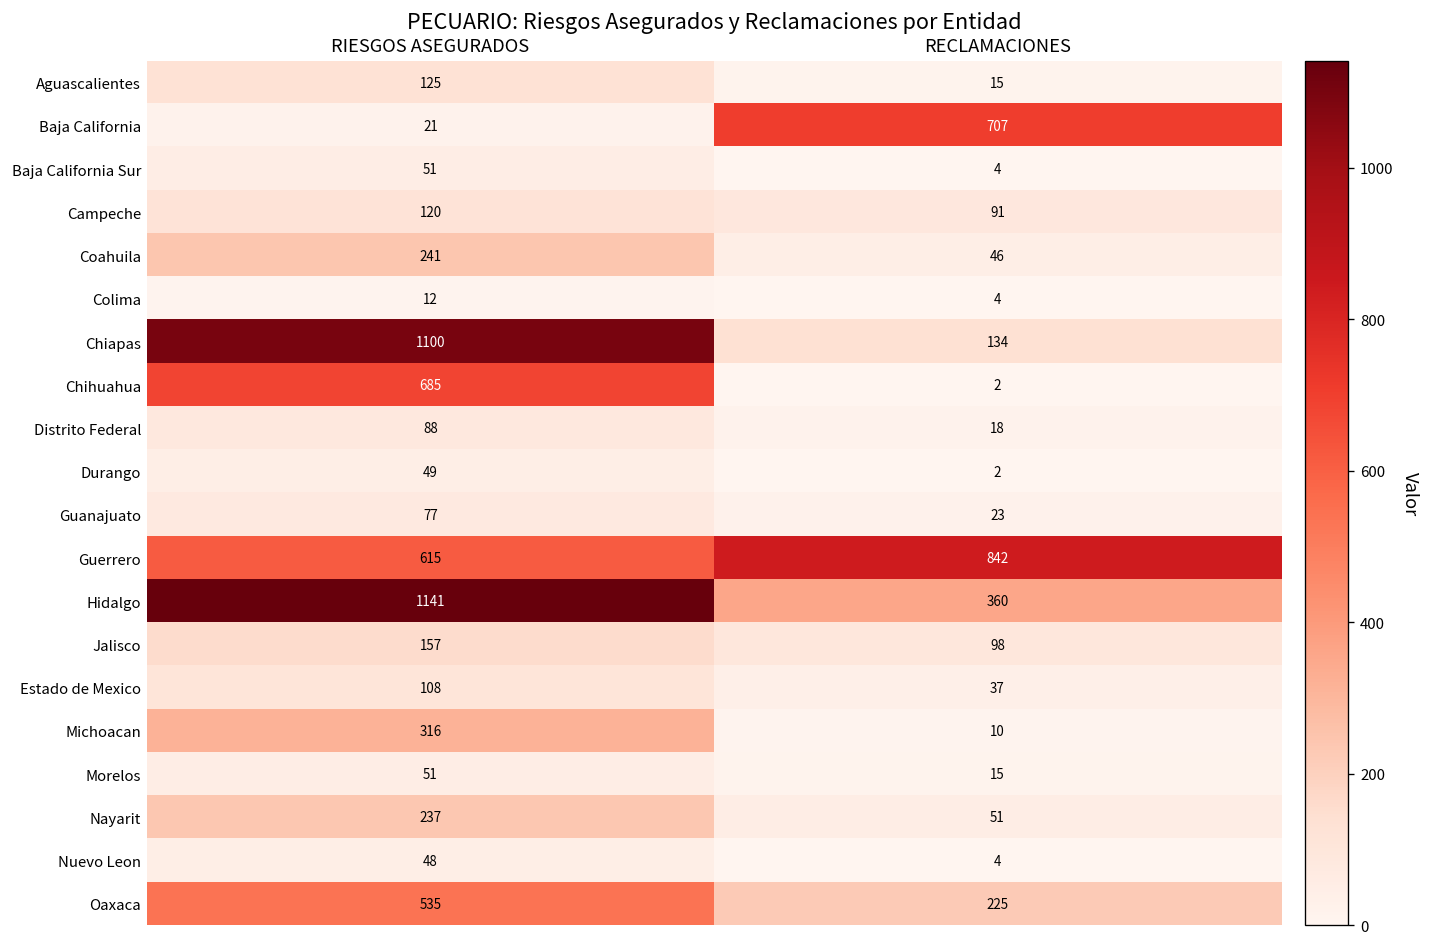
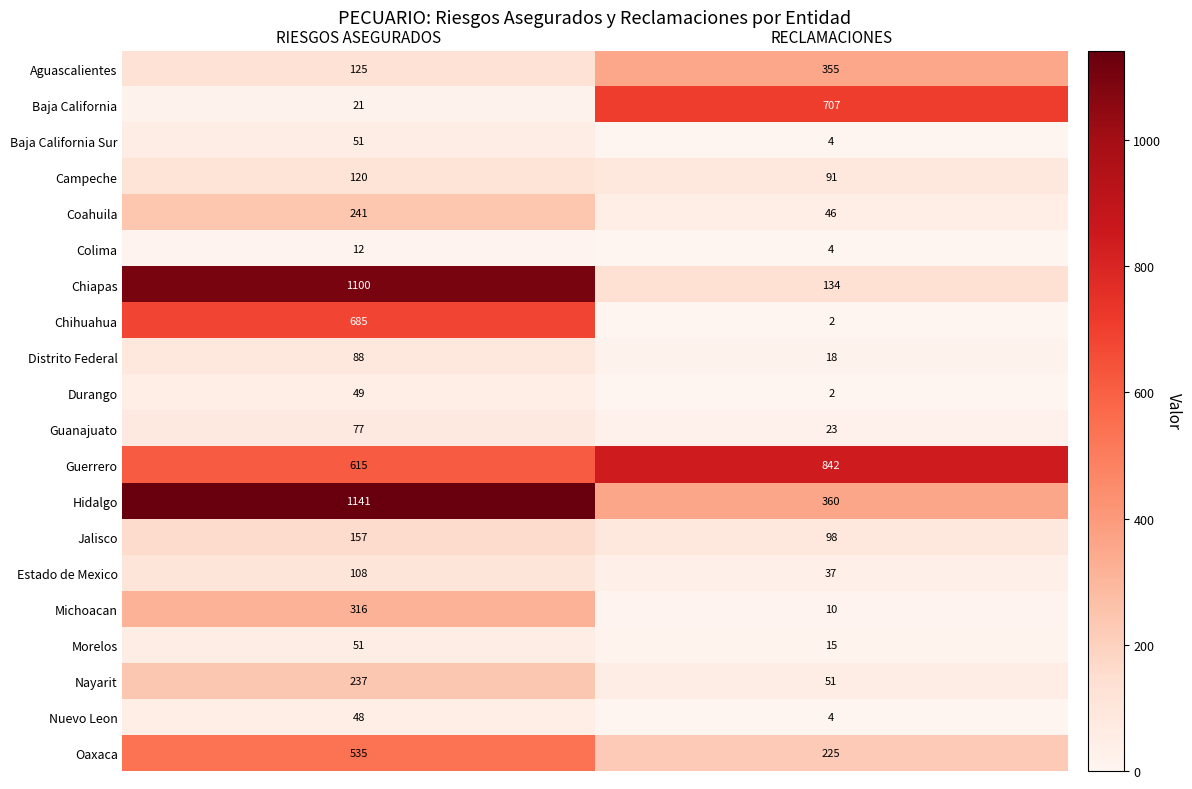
  {
    "Aguascalientes": {
      "RIESGOS ASEGURADOS": 125,
-     "RECLAMACIONES": 15
+     "RECLAMACIONES": 355
    },
    "Baja California": {
      "RIESGOS ASEGURADOS": 21,
      "RECLAMACIONES": 707
    },
    "Baja California Sur": {
      "RIESGOS ASEGURADOS": 51,
      "RECLAMACIONES": 4
    },
    "Campeche": {
      "RIESGOS ASEGURADOS": 120,
      "RECLAMACIONES": 91
    },
    "Coahuila": {
      "RIESGOS ASEGURADOS": 241,
      "RECLAMACIONES": 46
    },
    "Colima": {
      "RIESGOS ASEGURADOS": 12,
      "RECLAMACIONES": 4
    },
    "Chiapas": {
      "RIESGOS ASEGURADOS": 1100,
      "RECLAMACIONES": 134
    },
    "Chihuahua": {
      "RIESGOS ASEGURADOS": 685,
      "RECLAMACIONES": 2
    },
    "Distrito Federal": {
      "RIESGOS ASEGURADOS": 88,
      "RECLAMACIONES": 18
    },
    "Durango": {
      "RIESGOS ASEGURADOS": 49,
      "RECLAMACIONES": 2
    },
    "Guanajuato": {
      "RIESGOS ASEGURADOS": 77,
      "RECLAMACIONES": 23
    },
    "Guerrero": {
      "RIESGOS ASEGURADOS": 615,
      "RECLAMACIONES": 842
    },
    "Hidalgo": {
      "RIESGOS ASEGURADOS": 1141,
      "RECLAMACIONES": 360
    },
    "Jalisco": {
      "RIESGOS ASEGURADOS": 157,
      "RECLAMACIONES": 98
    },
    "Estado de Mexico": {
      "RIESGOS ASEGURADOS": 108,
      "RECLAMACIONES": 37
    },
    "Michoacan": {
      "RIESGOS ASEGURADOS": 316,
      "RECLAMACIONES": 10
    },
    "Morelos": {
      "RIESGOS ASEGURADOS": 51,
      "RECLAMACIONES": 15
    },
    "Nayarit": {
      "RIESGOS ASEGURADOS": 237,
      "RECLAMACIONES": 51
    },
    "Nuevo Leon": {
      "RIESGOS ASEGURADOS": 48,
      "RECLAMACIONES": 4
    },
    "Oaxaca": {
      "RIESGOS ASEGURADOS": 535,
      "RECLAMACIONES": 225
    }
  }
